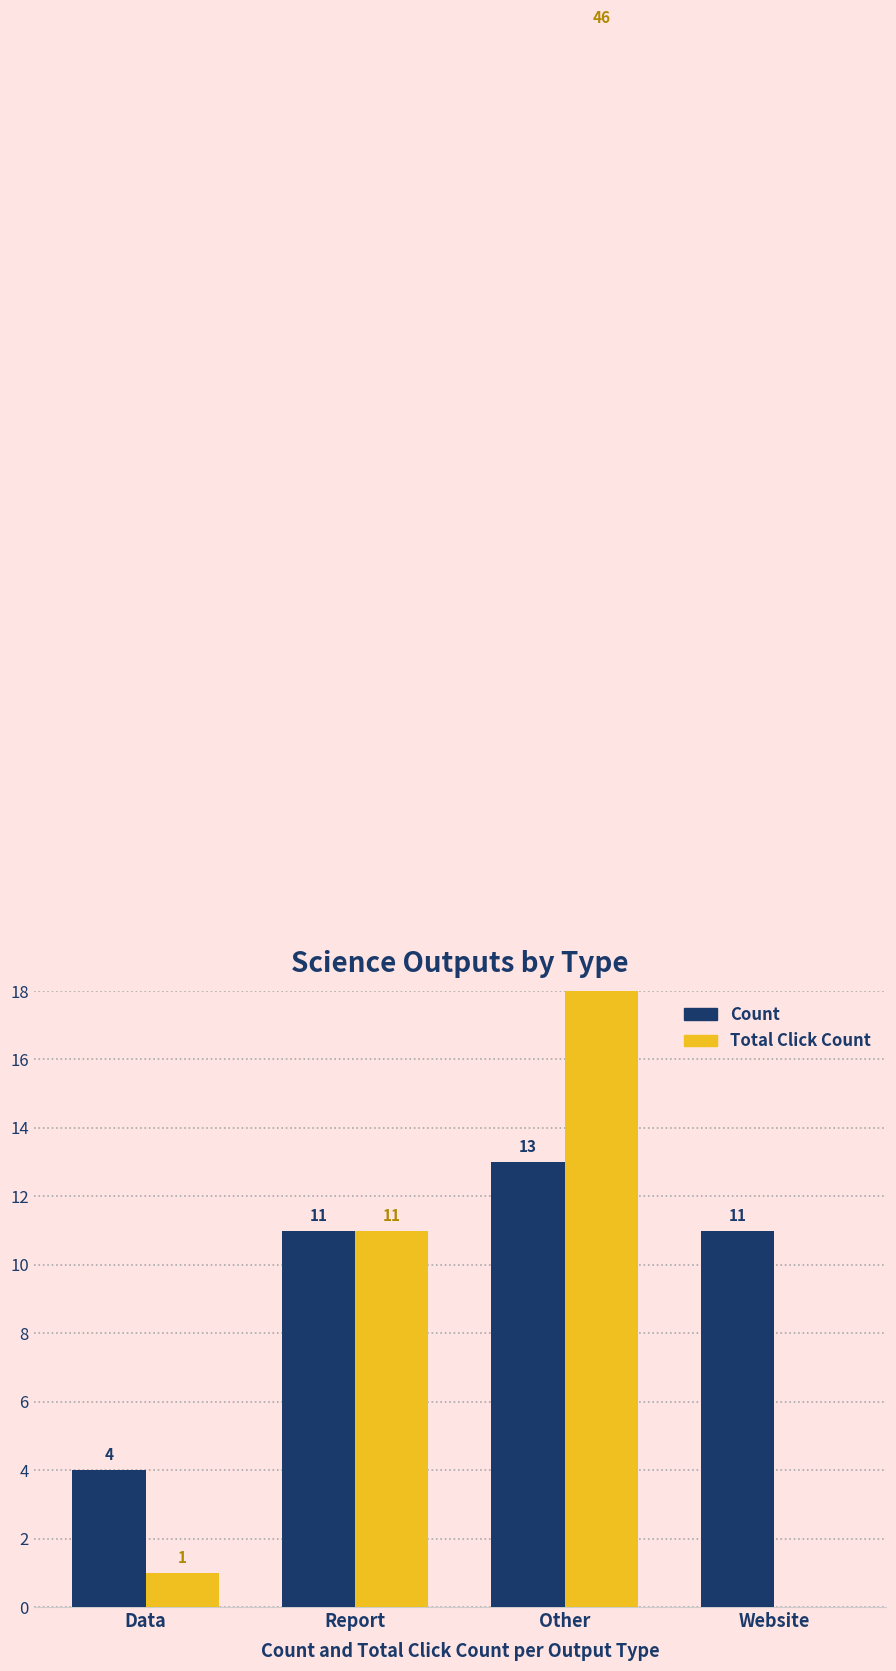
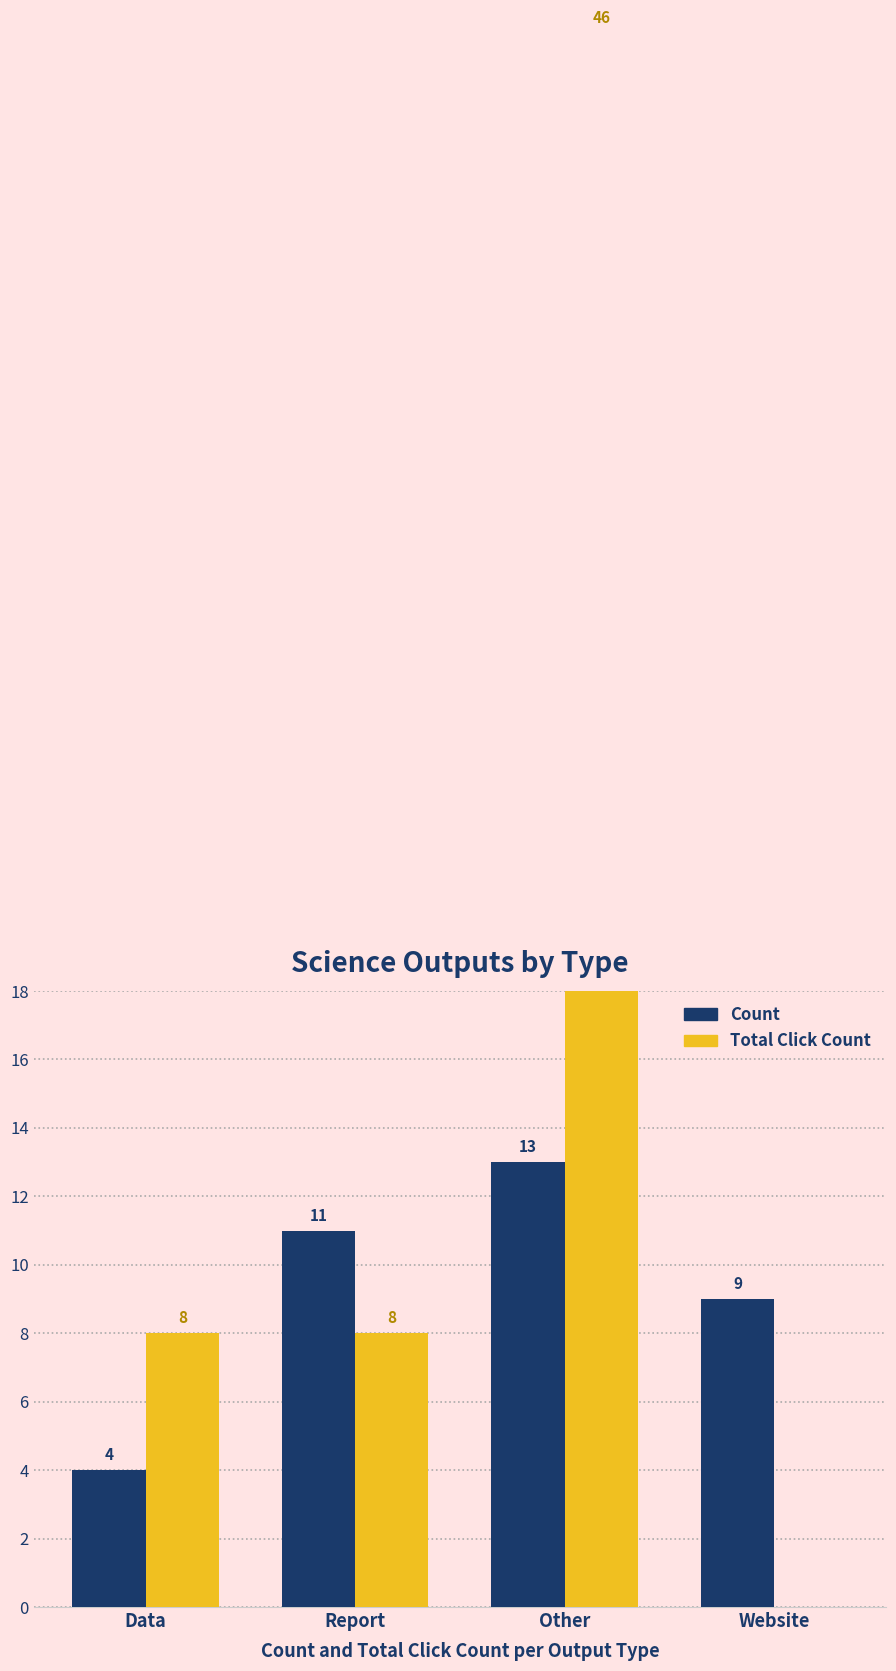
  {
    "Count": {
      "Data": 4,
      "Report": 11,
      "Other": 13,
-     "Website": 11
+     "Website": 9
    },
    "Total Click Count": {
-     "Data": 1,
-     "Report": 11
+     "Data": 8,
+     "Report": 8
    }
  }
